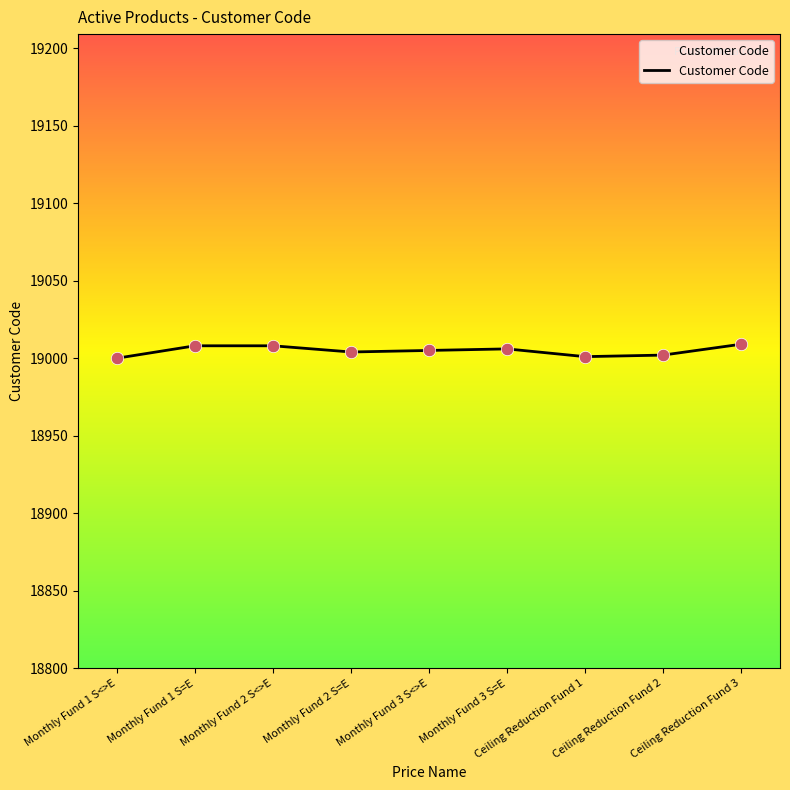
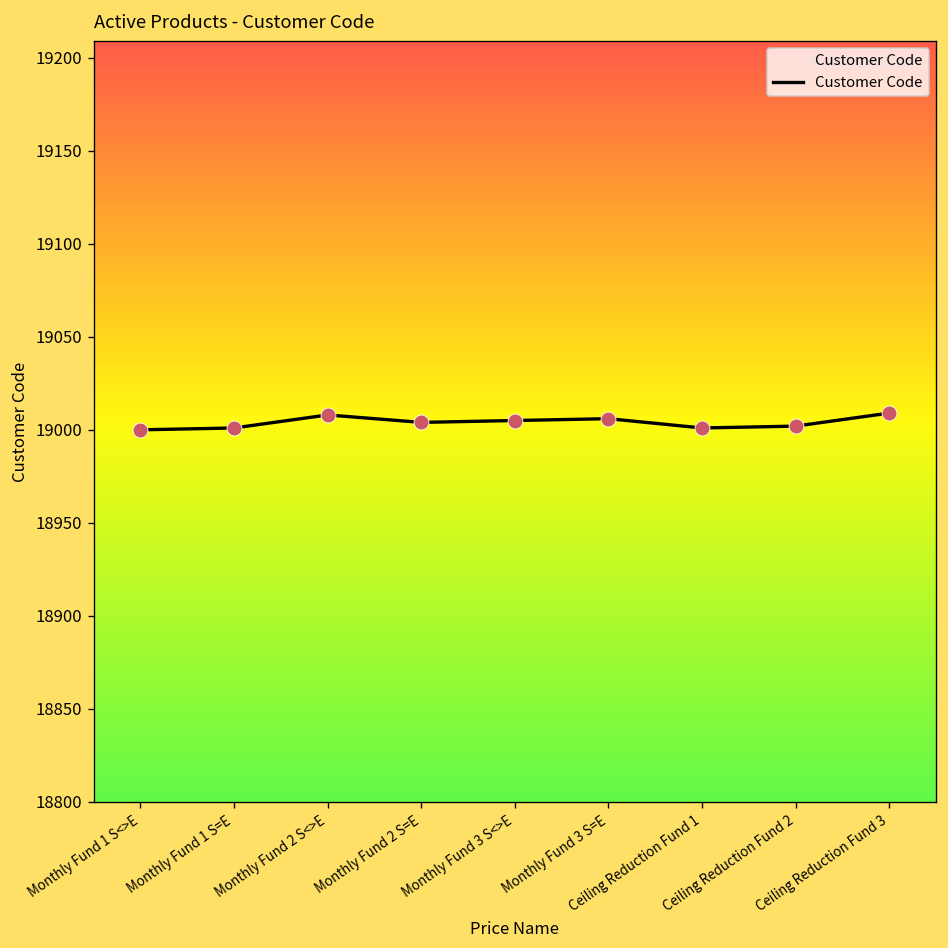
  {
    "Monthly Fund 1 S<>E": 19000,
-   "Monthly Fund 1 S=E": 19008,
+   "Monthly Fund 1 S=E": 19001,
    "Monthly Fund 2 S<>E": 19008,
    "Monthly Fund 2 S=E": 19004,
    "Monthly Fund 3 S<>E": 19005,
    "Monthly Fund 3 S=E": 19006,
    "Ceiling Reduction Fund 1": 19001,
    "Ceiling Reduction Fund 2": 19002,
    "Ceiling Reduction Fund 3": 19009
  }
